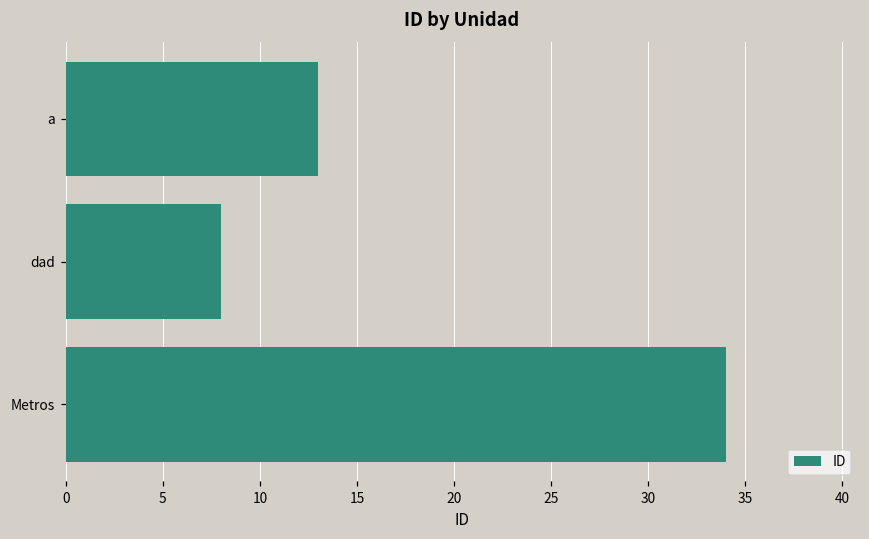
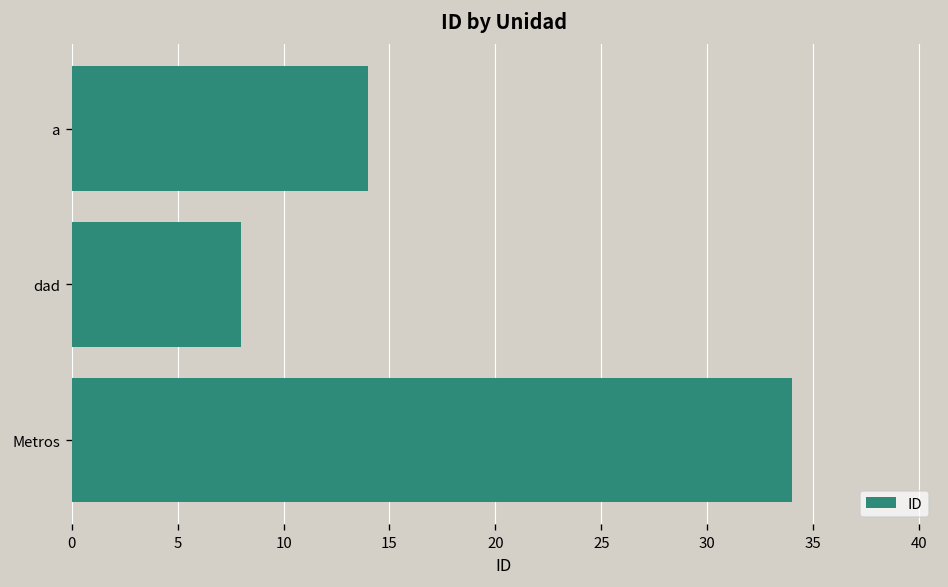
  {
-   "a": 13,
+   "a": 14,
    "dad": 8,
    "Metros": 34
  }
